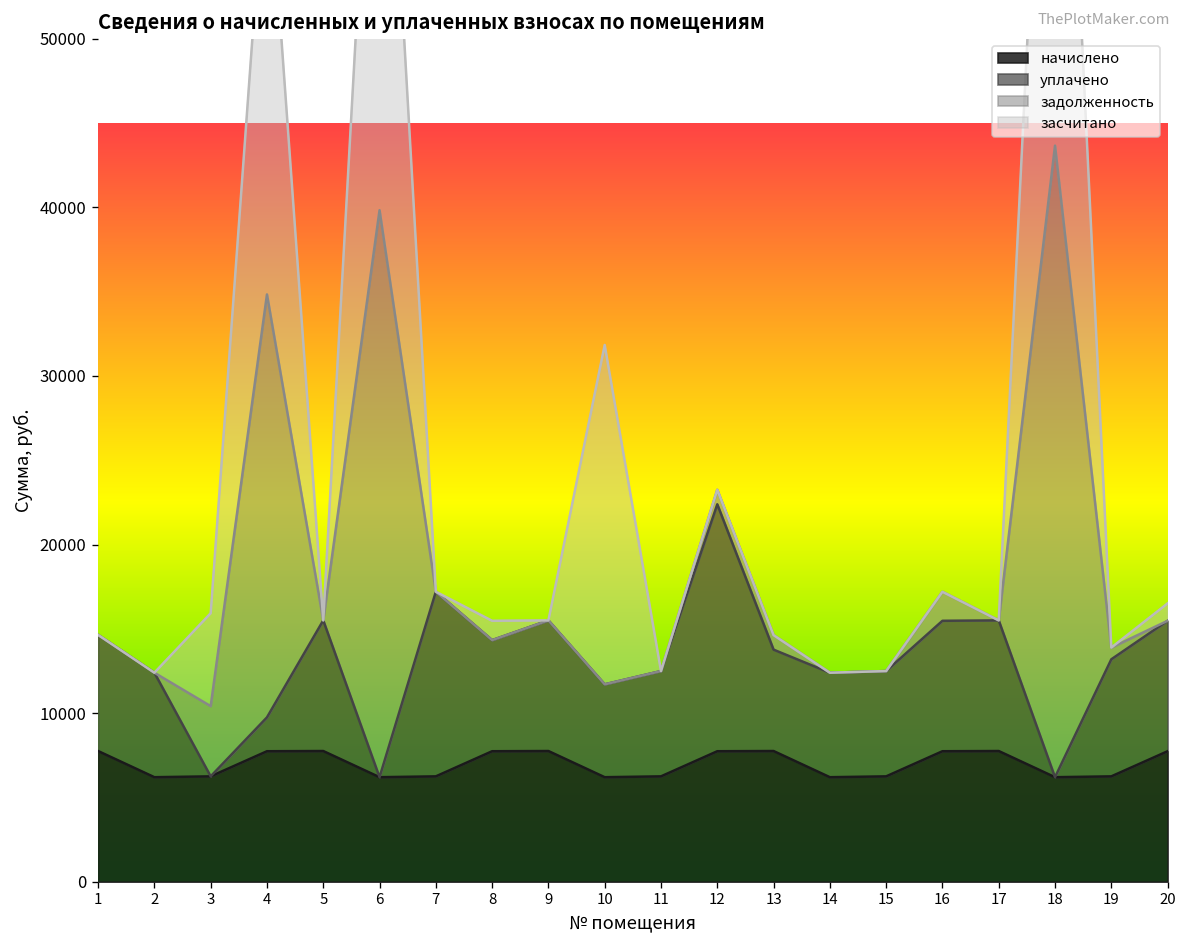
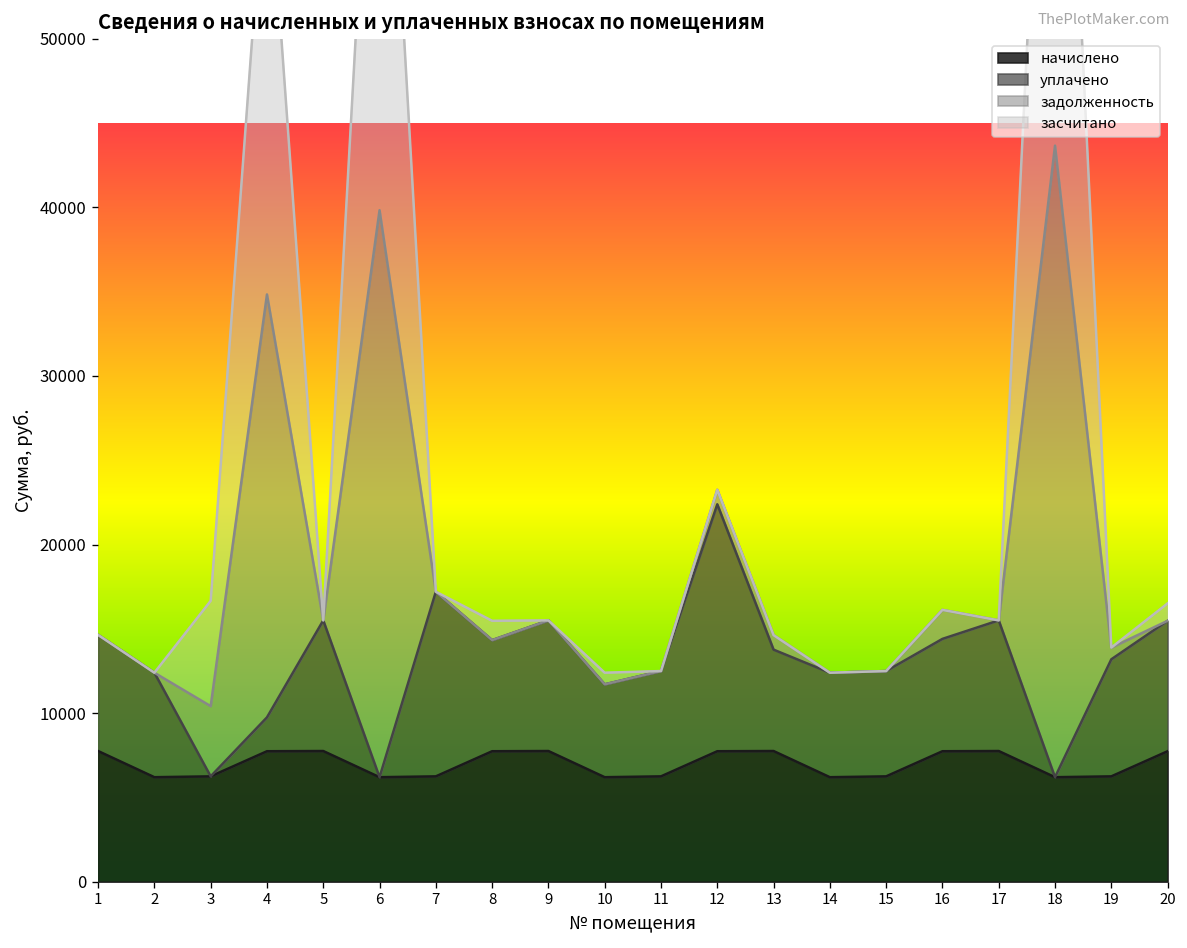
  {
    "начислено": {
      "1": 7800,
      "2": 6200,
      "4": 7700,
      "5": 7800,
      "7": 6200,
      "8": 7700,
      "9": 7800,
      "10": 6200,
      "11": 6200,
      "12": 7700,
      "13": 7800,
      "14": 6200,
      "15": 6200,
      "16": 7700,
      "17": 7800,
      "19": 6200,
      "20": 7700
    },
    "уплачено": {
      "4": 2000,
      "12": 14600,
      "13": 6000,
-     "16": 7700,
+     "16": 6700,
      "19": 6900
    },
    "задолженность": {
      "3": 4200,
      "4": 25100,
      "6": 33600,
      "18": 37500
    },
    "засчитано": {
-     "3": 5500,
+     "3": 6200,
      "8": 1100,
-     "10": 20100,
+     "10": 700,
      "20": 1000
    }
  }
